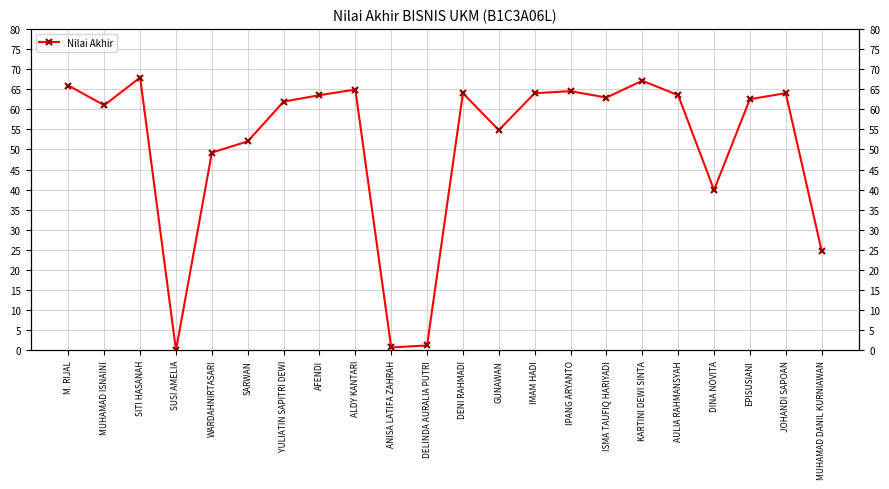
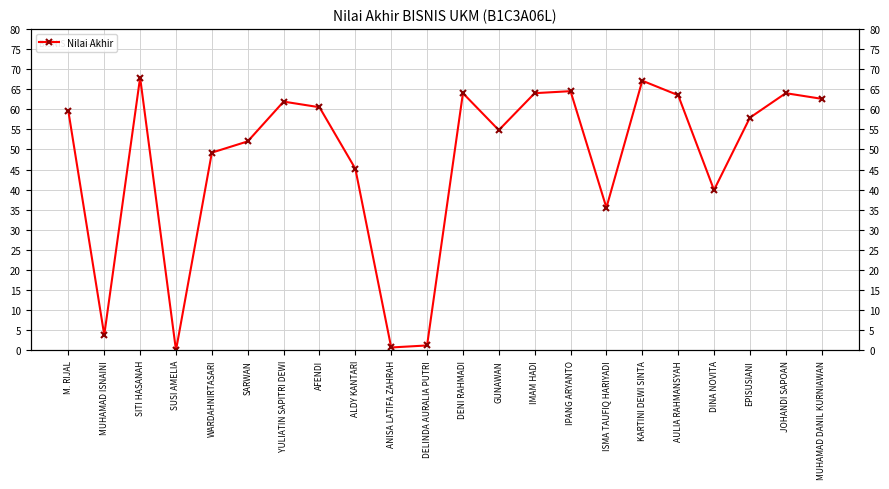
  {
-   "M. RIJAL": 66,
-   "MUHAMAD ISNAINI": 61,
+   "M. RIJAL": 60,
+   "MUHAMAD ISNAINI": 4,
    "SITI HASANAH": 68,
    "SUSI AMELIA": 0,
    "WARDAHNIRTASARI": 49,
    "SARWAN": 52,
    "YULIATIN SAPITRI DEWI": 62,
-   "AFENDI": 64,
-   "ALDY KANTARI": 65,
+   "AFENDI": 61,
+   "ALDY KANTARI": 45,
    "ANISA LATIFA ZAHRAH": 1,
    "DELINDA AURALIA PUTRI": 1,
    "DENI RAHMADI": 64,
    "GUNAWAN": 55,
    "IMAM HADI": 64,
    "IPANG ARYANTO": 65,
-   "ISMA TAUFIQ HARIYADI": 63,
+   "ISMA TAUFIQ HARIYADI": 36,
    "KARTINI DEWI SINTA": 67,
    "AULIA RAHMANSYAH": 64,
    "DINA NOVITA": 40,
-   "EPISUSIANI": 63,
+   "EPISUSIANI": 58,
    "JOHANDI SAPOAN": 64,
-   "MUHAMAD DANIL KURNIAWAN": 25
+   "MUHAMAD DANIL KURNIAWAN": 63
  }
